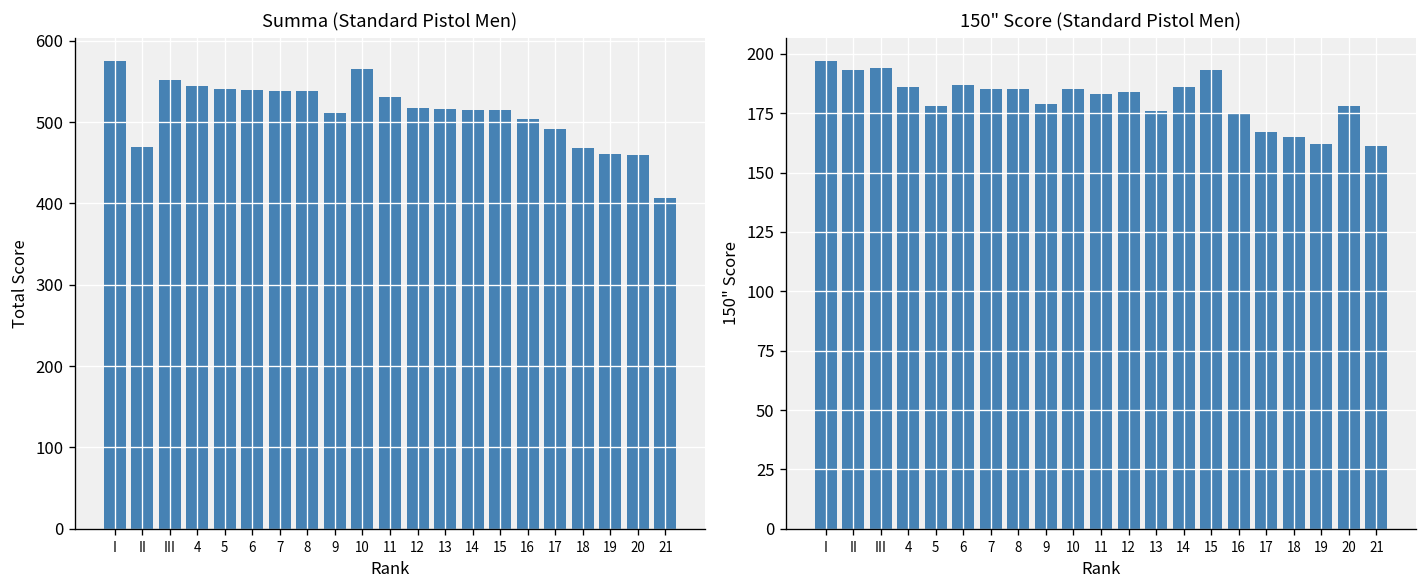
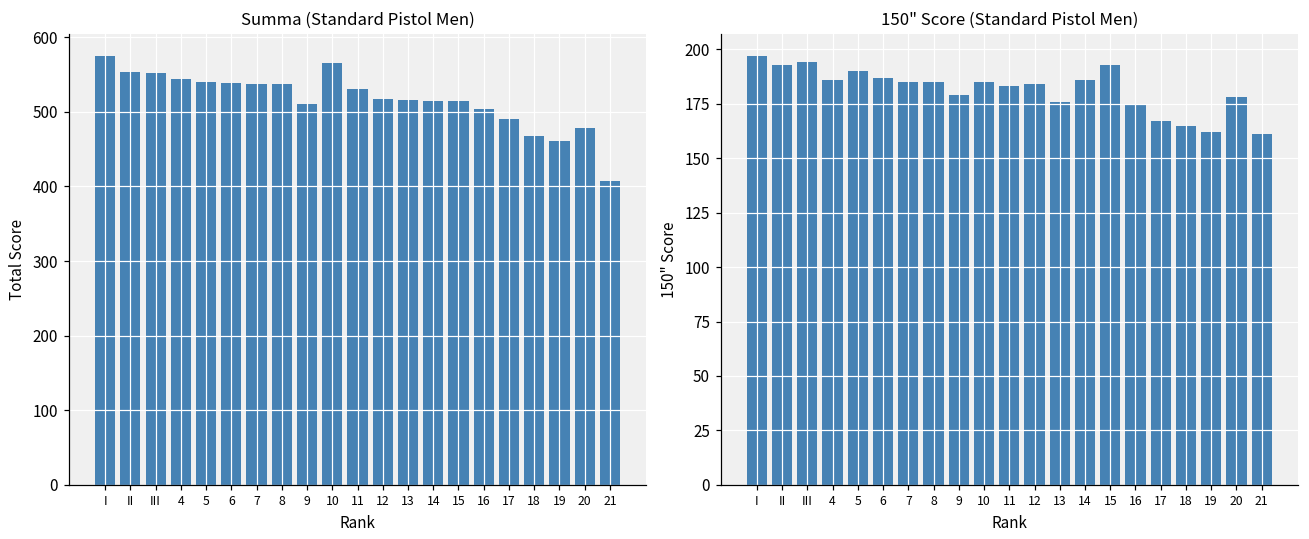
  {
    "Summa (Standard Pistol Men)": {
      "I": 580,
-     "II": 470,
+     "II": 550,
      "III": 550,
      "4": 540,
      "5": 540,
      "6": 540,
      "7": 540,
      "8": 540,
      "9": 510,
      "10": 570,
      "11": 530,
      "12": 520,
      "13": 520,
      "14": 520,
      "15": 520,
      "16": 500,
      "17": 490,
      "18": 470,
      "19": 460,
-     "20": 460,
+     "20": 480,
      "21": 410
    },
    "150\" Score (Standard Pistol Men)": {
      "I": 197,
      "II": 193,
      "III": 194,
      "4": 186,
-     "5": 178,
+     "5": 190,
      "6": 187,
      "7": 185,
      "8": 185,
      "9": 179,
      "10": 185,
      "11": 183,
      "12": 184,
      "13": 176,
      "14": 186,
      "15": 193,
      "16": 175,
      "17": 167,
      "18": 165,
      "19": 162,
      "20": 178,
      "21": 161
    }
  }
